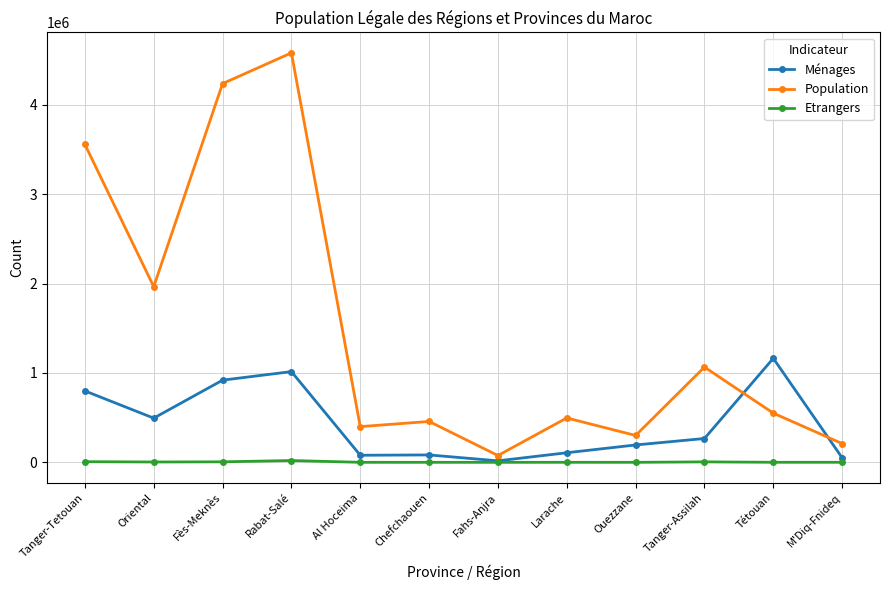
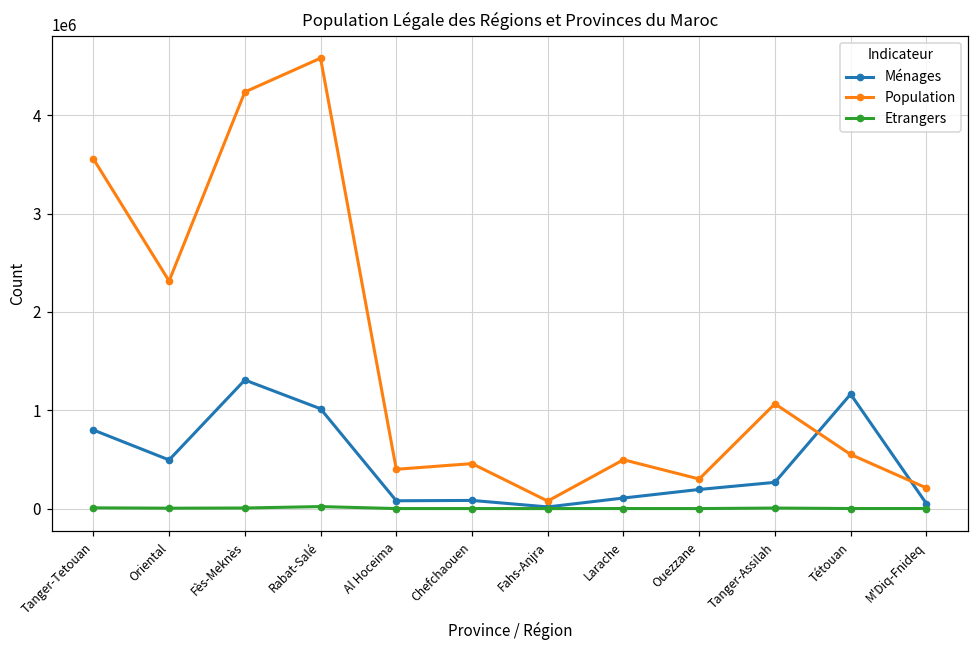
  {
    "Ménages": {
      "Tanger-Tetouan": 800000,
      "Oriental": 500000,
-     "Fès-Meknès": 900000,
+     "Fès-Meknès": 1300000,
      "Rabat-Salé": 1000000,
      "Al Hoceima": 100000,
      "Chefchaouen": 100000,
      "Larache": 100000,
      "Ouezzane": 200000,
      "Tanger-Assilah": 300000,
      "Tétouan": 1200000,
      "M'Diq-Fnideq": 100000
    },
    "Population": {
      "Tanger-Tetouan": 3600000,
-     "Oriental": 2000000,
+     "Oriental": 2300000,
      "Fès-Meknès": 4200000,
      "Rabat-Salé": 4600000,
      "Al Hoceima": 400000,
      "Chefchaouen": 500000,
      "Fahs-Anjra": 100000,
      "Larache": 500000,
      "Ouezzane": 300000,
      "Tanger-Assilah": 1100000,
      "Tétouan": 600000,
      "M'Diq-Fnideq": 200000
    },
    "Etrangers": {
      "Tanger-Tetouan": 0,
      "Oriental": 0,
      "Fès-Meknès": 0,
      "Rabat-Salé": 0,
      "Al Hoceima": 0,
      "Chefchaouen": 0,
      "Larache": 0,
      "Ouezzane": 0,
      "Tanger-Assilah": 0,
      "Tétouan": 0,
      "M'Diq-Fnideq": 0
    }
  }
